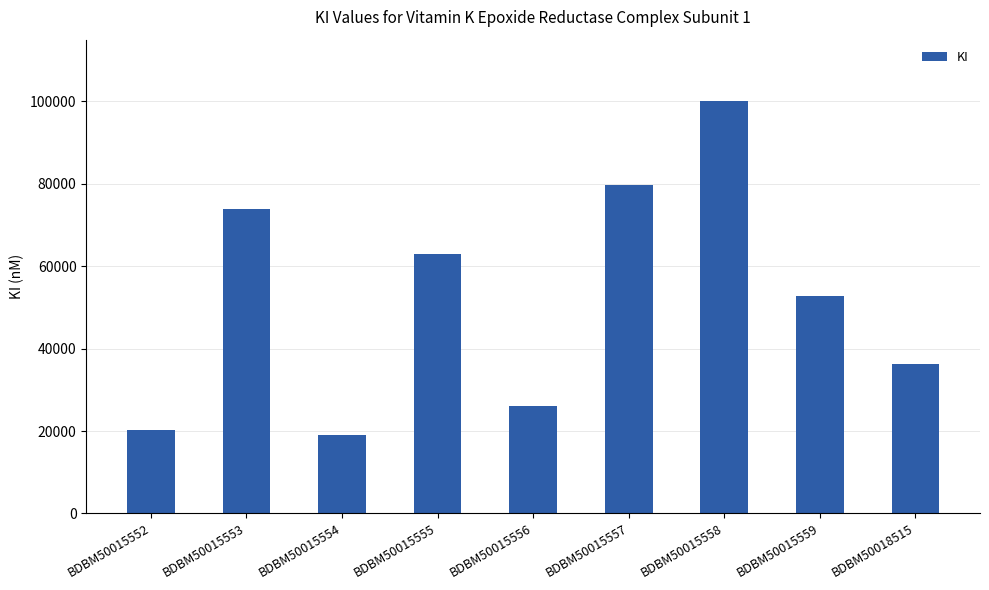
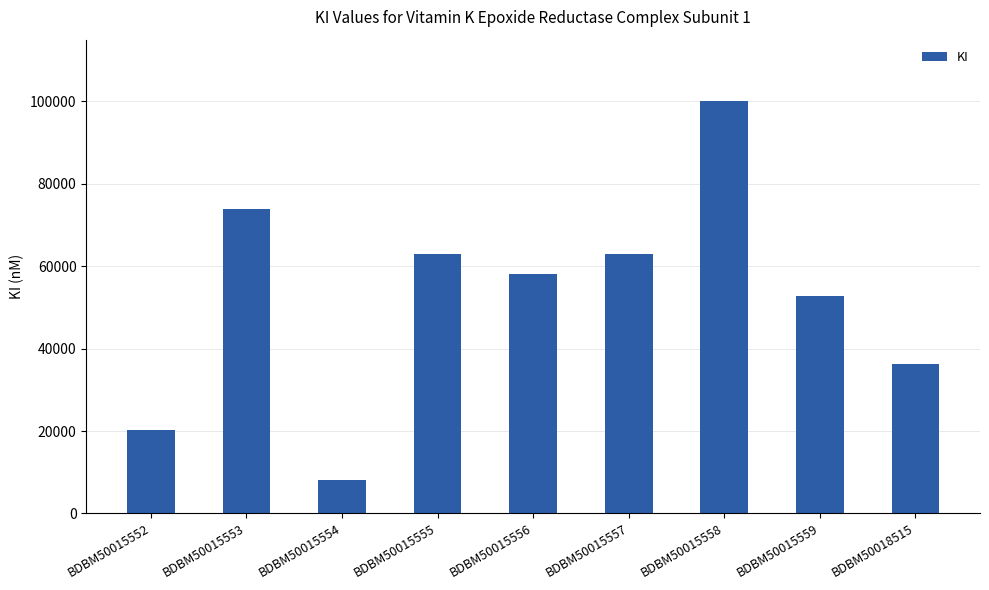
  {
    "BDBM50015552": 20000,
    "BDBM50015553": 74000,
-   "BDBM50015554": 19000,
+   "BDBM50015554": 8000,
    "BDBM50015555": 63000,
-   "BDBM50015556": 26000,
-   "BDBM50015557": 80000,
+   "BDBM50015556": 58000,
+   "BDBM50015557": 63000,
    "BDBM50015558": 100000,
    "BDBM50015559": 53000,
    "BDBM50018515": 36000
  }
